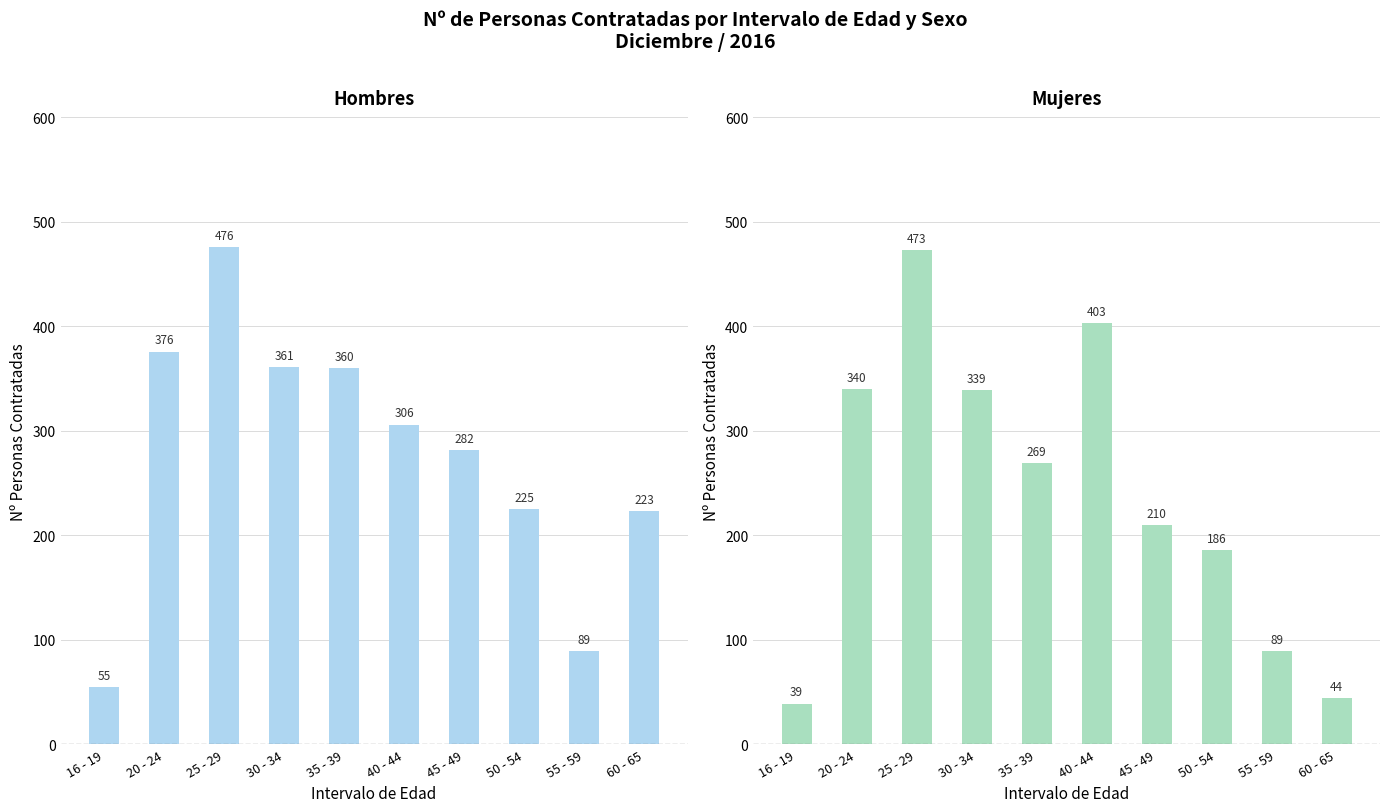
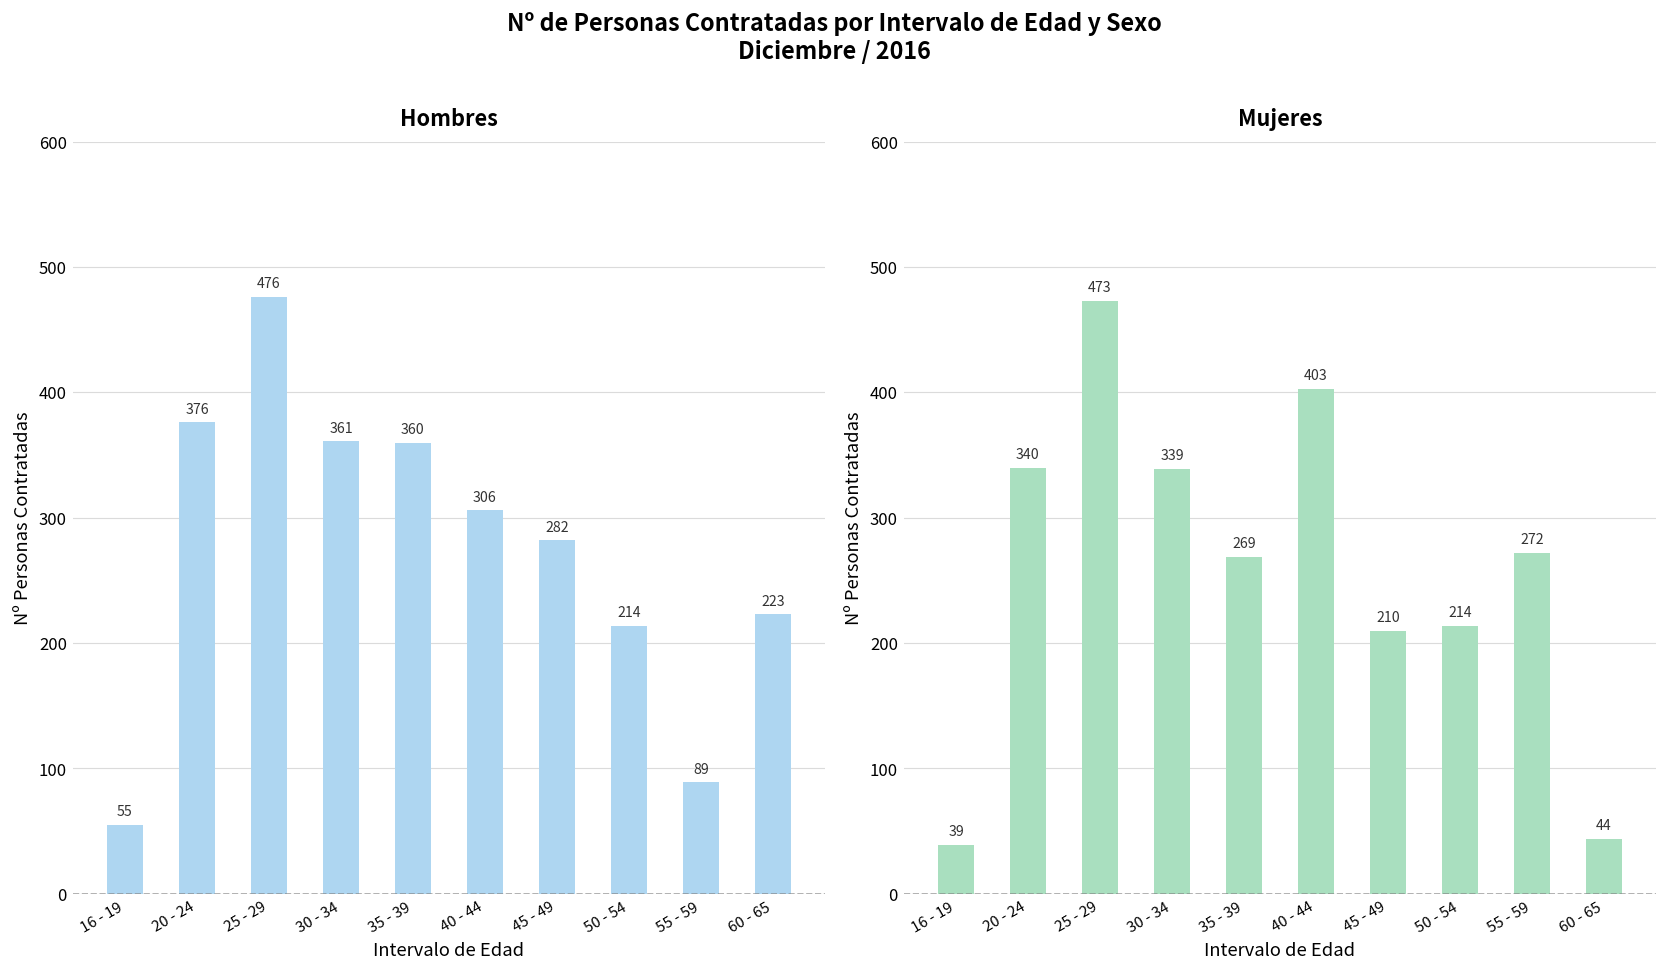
  {
    "Hombres": {
      "16 - 19": 55,
      "20 - 24": 376,
      "25 - 29": 476,
      "30 - 34": 361,
      "35 - 39": 360,
      "40 - 44": 306,
      "45 - 49": 282,
-     "50 - 54": 225,
+     "50 - 54": 214,
      "55 - 59": 89,
      "60 - 65": 223
    },
    "Mujeres": {
      "16 - 19": 39,
      "20 - 24": 340,
      "25 - 29": 473,
      "30 - 34": 339,
      "35 - 39": 269,
      "40 - 44": 403,
      "45 - 49": 210,
-     "50 - 54": 186,
-     "55 - 59": 89,
+     "50 - 54": 214,
+     "55 - 59": 272,
      "60 - 65": 44
    }
  }
